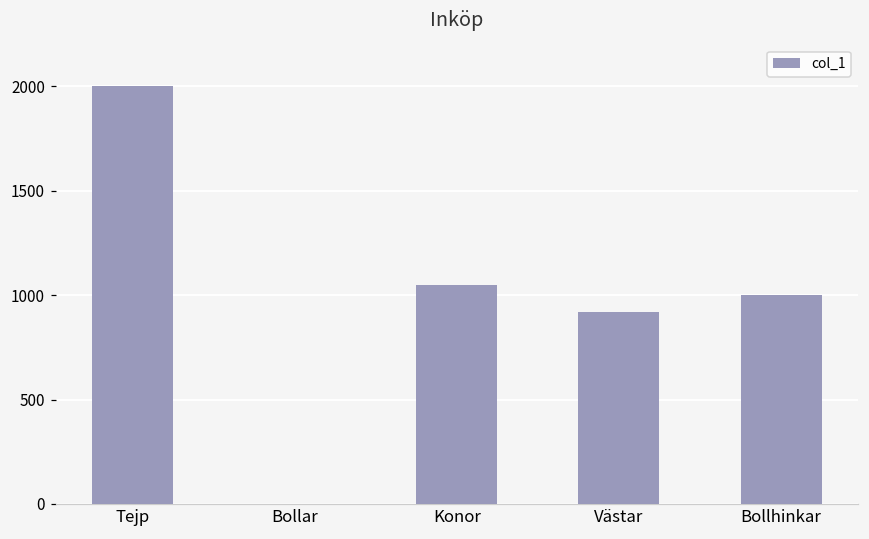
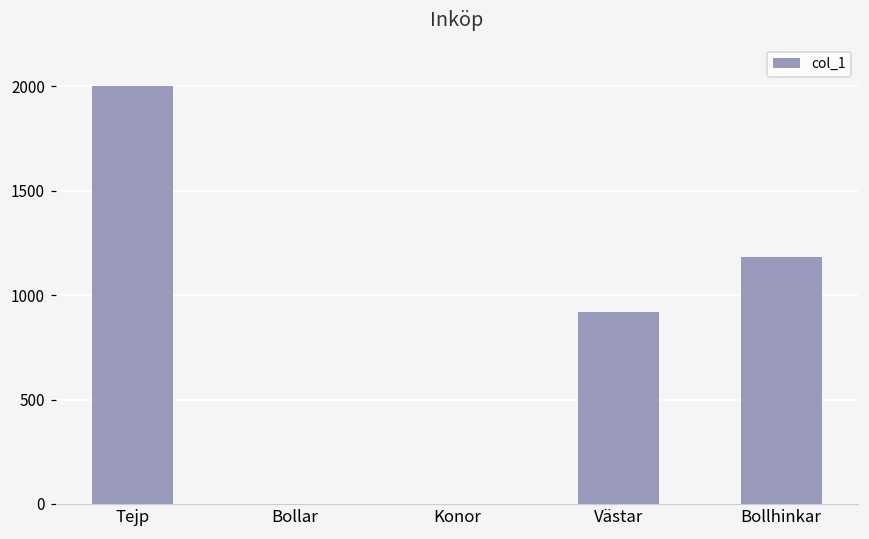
  {
    "Tejp": 2000,
    "Bollar": 0,
-   "Konor": 1050,
+   "Konor": 0,
    "Västar": 920,
-   "Bollhinkar": 1000
+   "Bollhinkar": 1180
  }
